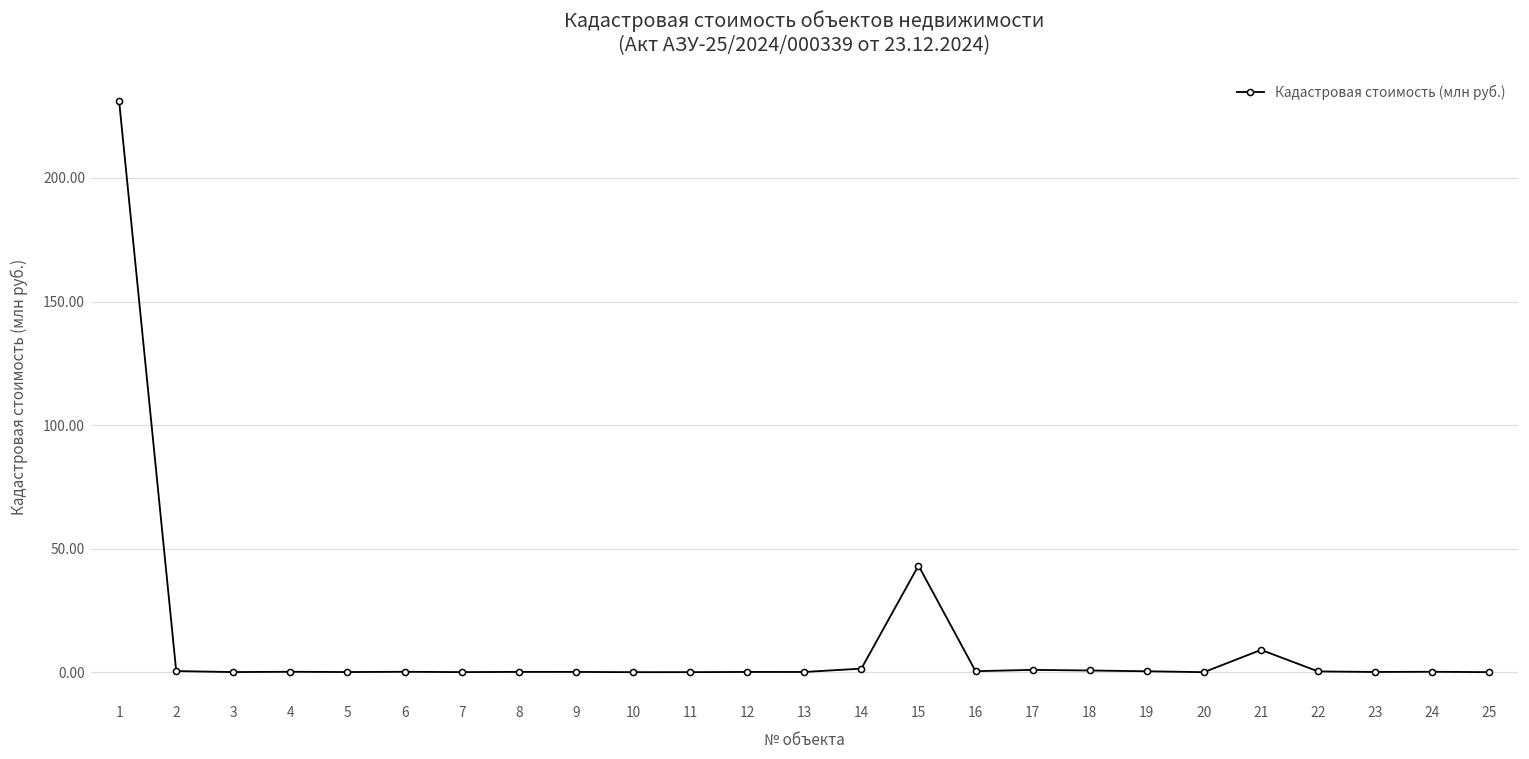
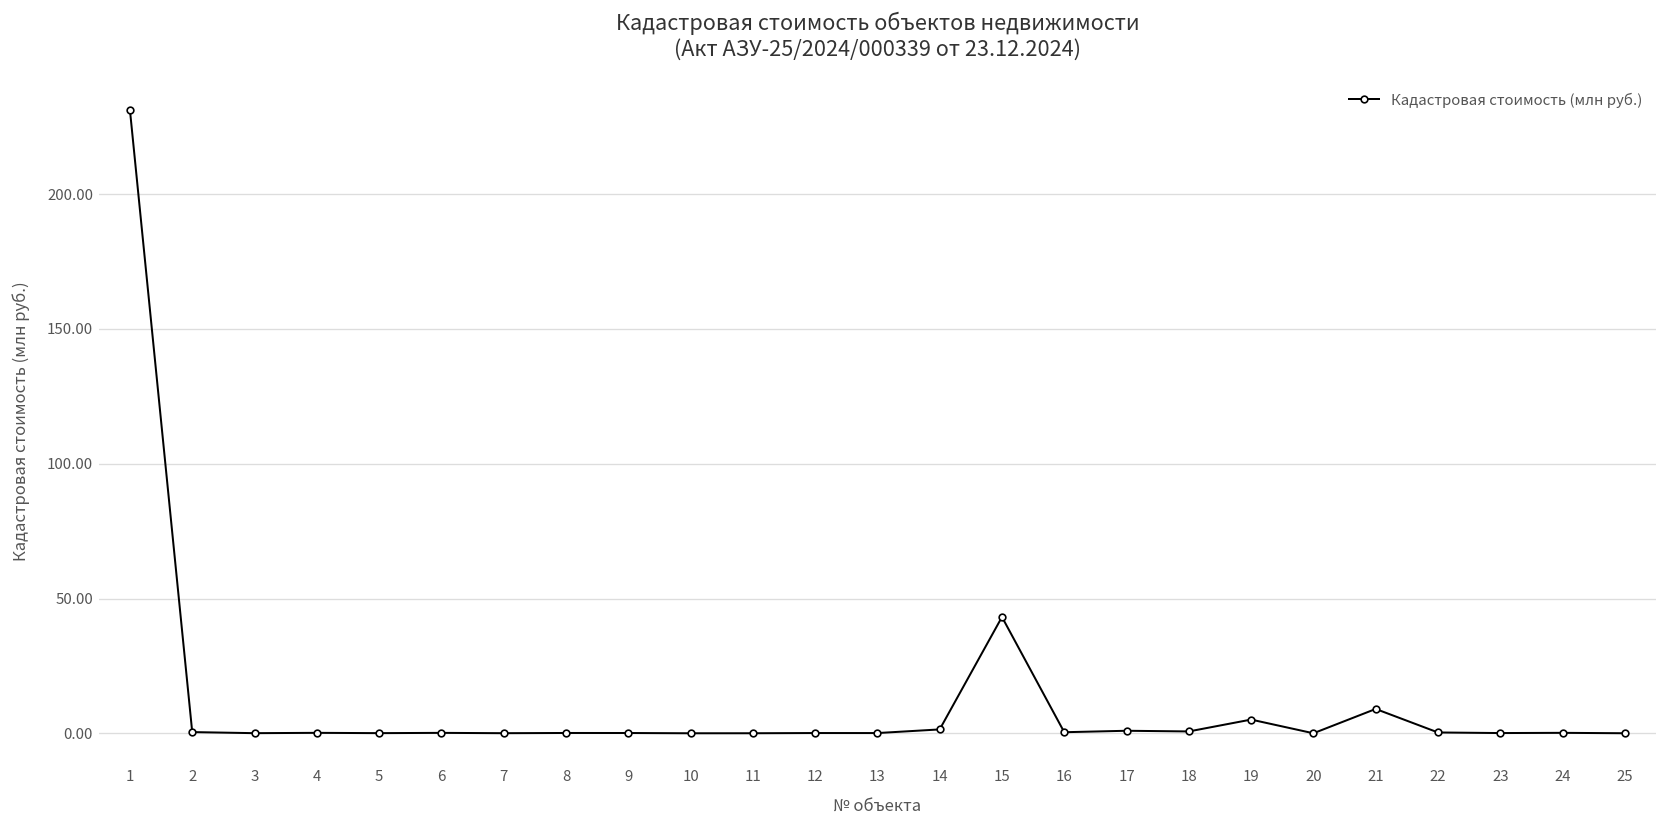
  {
    "1": 231,
    "2": 0,
    "3": 0,
    "4": 0,
    "5": 0,
    "6": 0,
    "7": 0,
    "8": 0,
    "9": 0,
    "10": 0,
    "11": 0,
    "12": 0,
    "13": 0,
    "14": 1,
    "15": 43,
    "16": 0,
    "17": 1,
    "18": 1,
-   "19": 0,
+   "19": 5,
    "20": 0,
    "21": 9,
    "22": 0,
    "23": 0,
    "24": 0,
    "25": 0
  }
